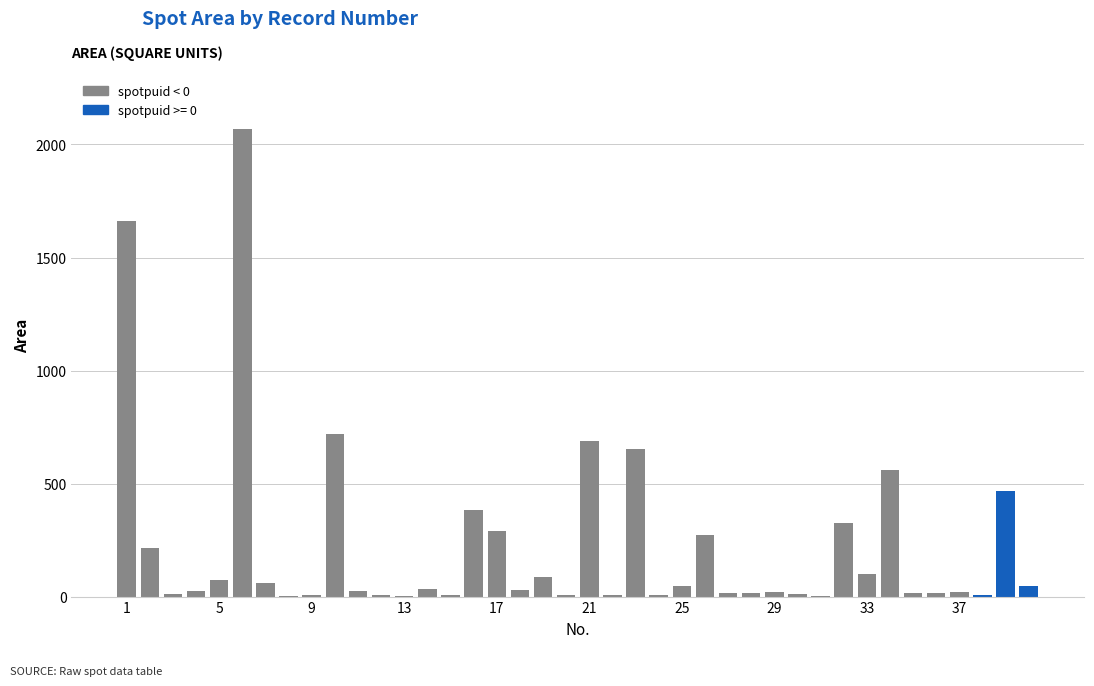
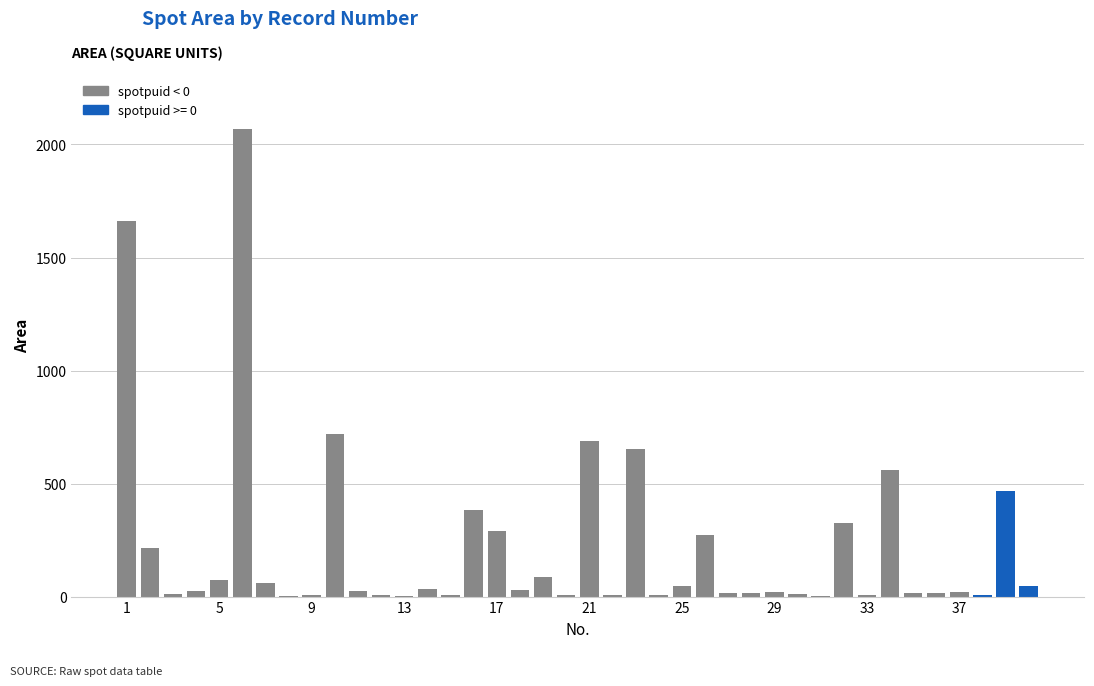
  {
    "1": 1660,
    "5": 70,
    "17": 290,
    "21": 690,
    "25": 50,
    "29": 20,
-   "33": 100,
+   "33": 10,
    "37": 20
  }
